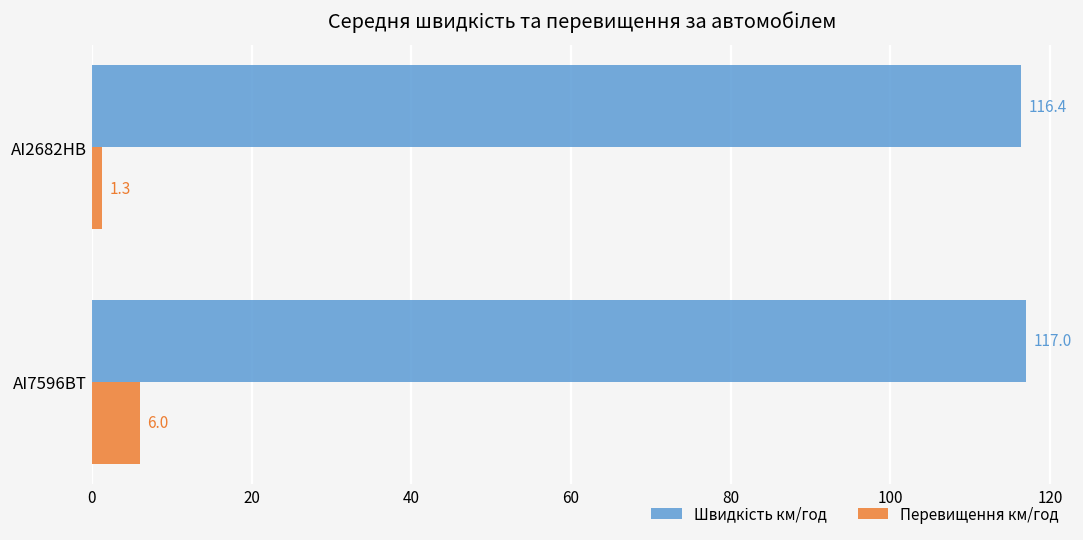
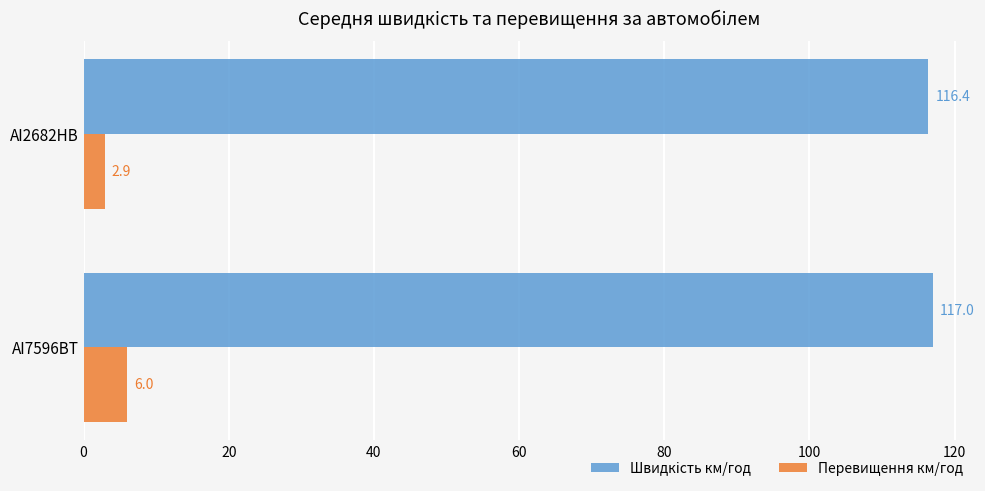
  {
    "Швидкість км/год": {
      "AI2682HB": 116.4,
      "AI7596BT": 117.0
    },
    "Перевищення км/год": {
-     "AI2682HB": 1.3,
+     "AI2682HB": 2.9,
      "AI7596BT": 6.0
    }
  }
